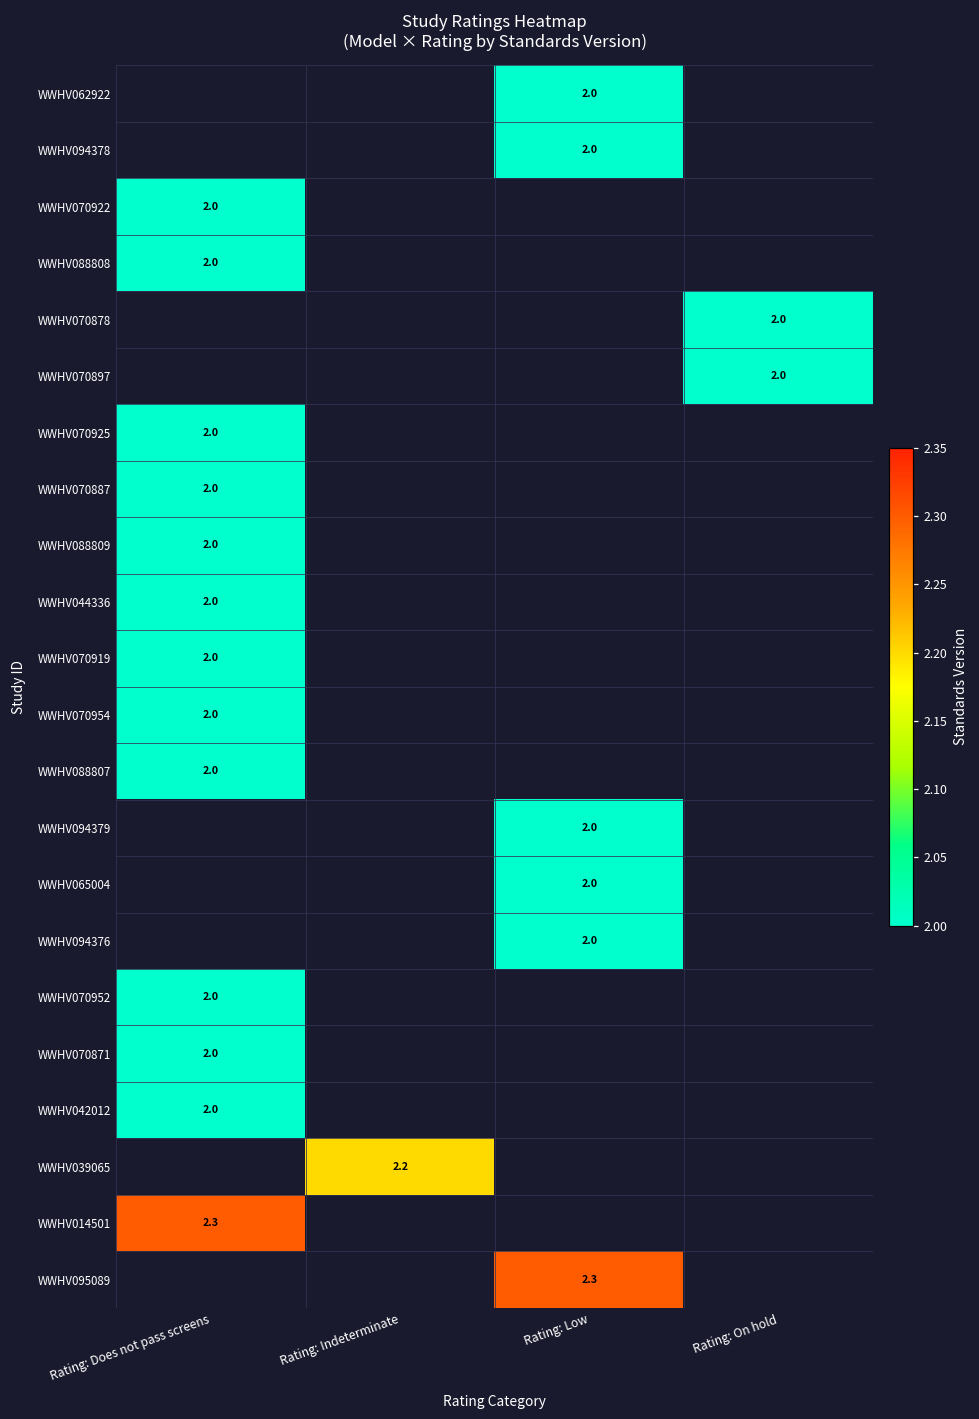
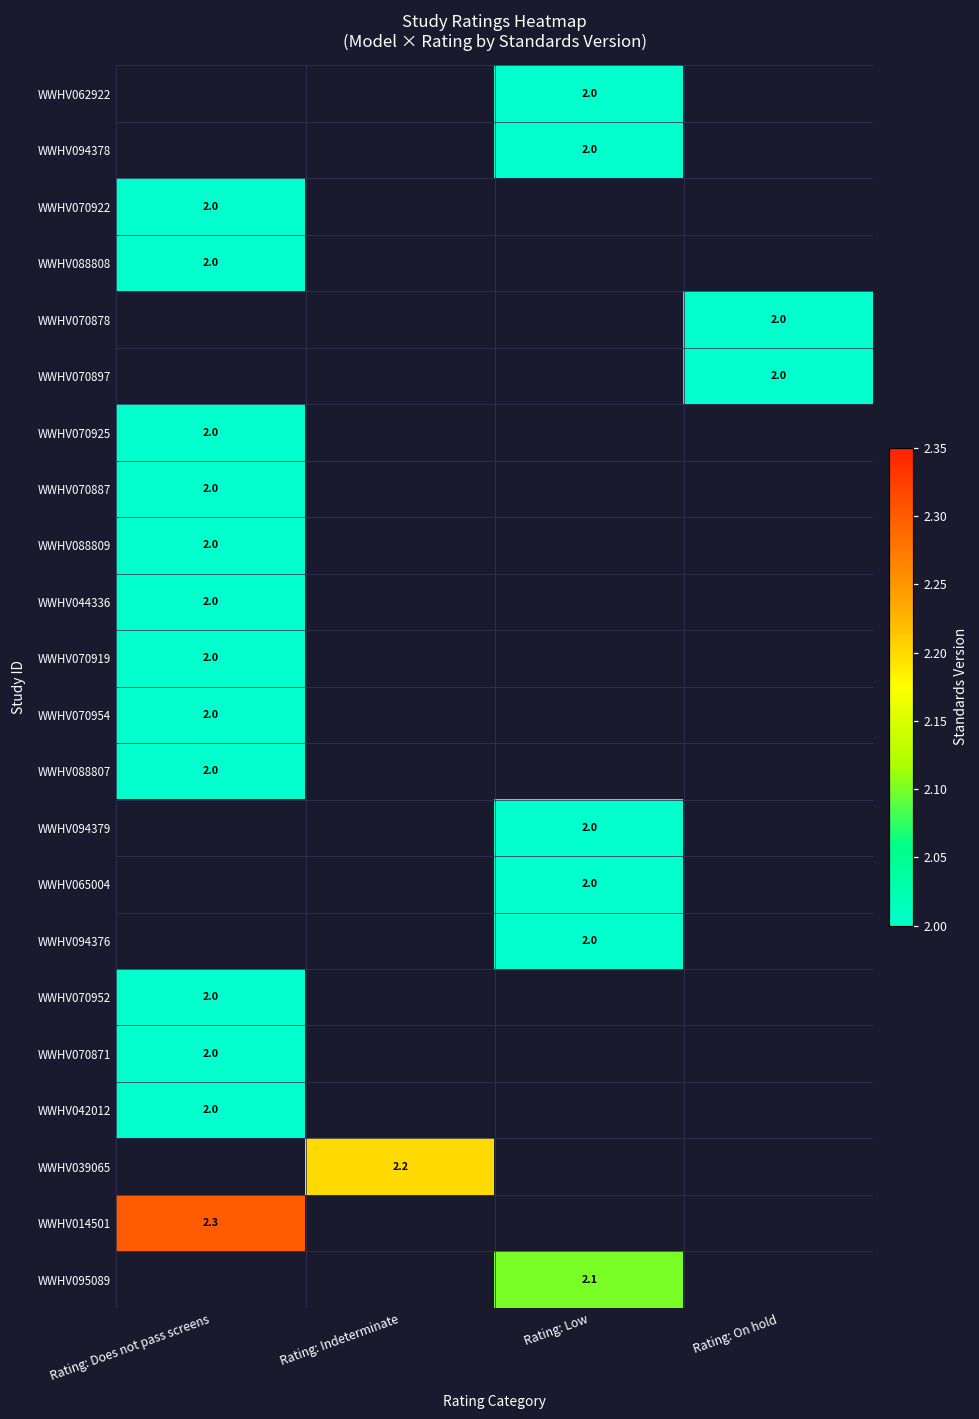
  {
    "WWHV062922": {
      "Rating: Low": 2.0
    },
    "WWHV094378": {
      "Rating: Low": 2.0
    },
    "WWHV070922": {
      "Rating: Does not pass screens": 2.0
    },
    "WWHV088808": {
      "Rating: Does not pass screens": 2.0
    },
    "WWHV070878": {
      "Rating: On hold": 2.0
    },
    "WWHV070897": {
      "Rating: On hold": 2.0
    },
    "WWHV070925": {
      "Rating: Does not pass screens": 2.0
    },
    "WWHV070887": {
      "Rating: Does not pass screens": 2.0
    },
    "WWHV088809": {
      "Rating: Does not pass screens": 2.0
    },
    "WWHV044336": {
      "Rating: Does not pass screens": 2.0
    },
    "WWHV070919": {
      "Rating: Does not pass screens": 2.0
    },
    "WWHV070954": {
      "Rating: Does not pass screens": 2.0
    },
    "WWHV088807": {
      "Rating: Does not pass screens": 2.0
    },
    "WWHV094379": {
      "Rating: Low": 2.0
    },
    "WWHV065004": {
      "Rating: Low": 2.0
    },
    "WWHV094376": {
      "Rating: Low": 2.0
    },
    "WWHV070952": {
      "Rating: Does not pass screens": 2.0
    },
    "WWHV070871": {
      "Rating: Does not pass screens": 2.0
    },
    "WWHV042012": {
      "Rating: Does not pass screens": 2.0
    },
    "WWHV039065": {
      "Rating: Indeterminate": 2.2
    },
    "WWHV014501": {
      "Rating: Does not pass screens": 2.3
    },
    "WWHV095089": {
-     "Rating: Low": 2.3
+     "Rating: Low": 2.1
    }
  }
